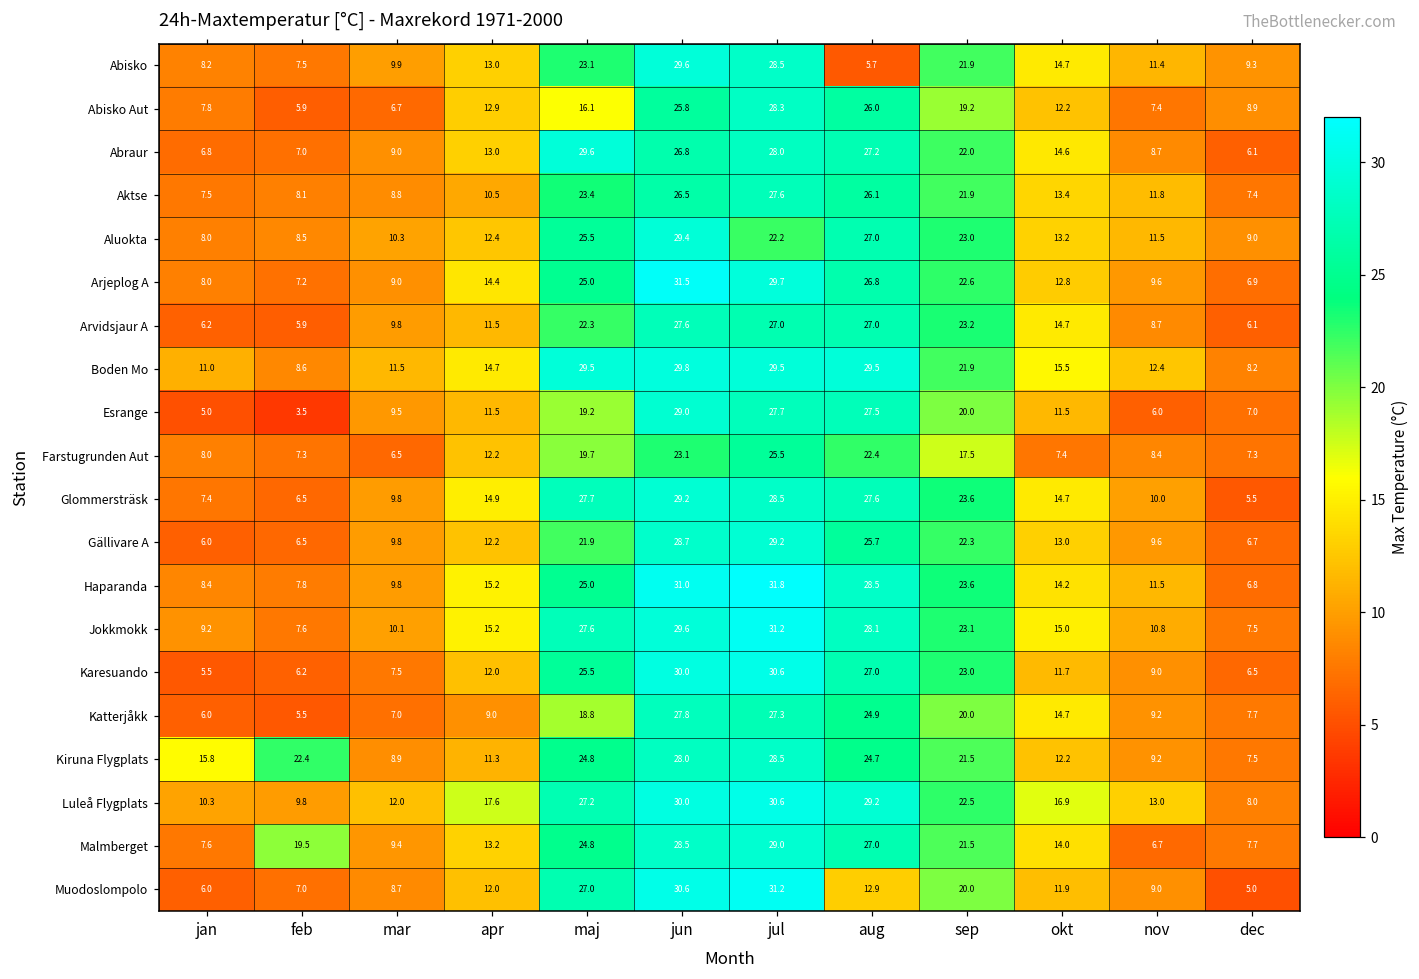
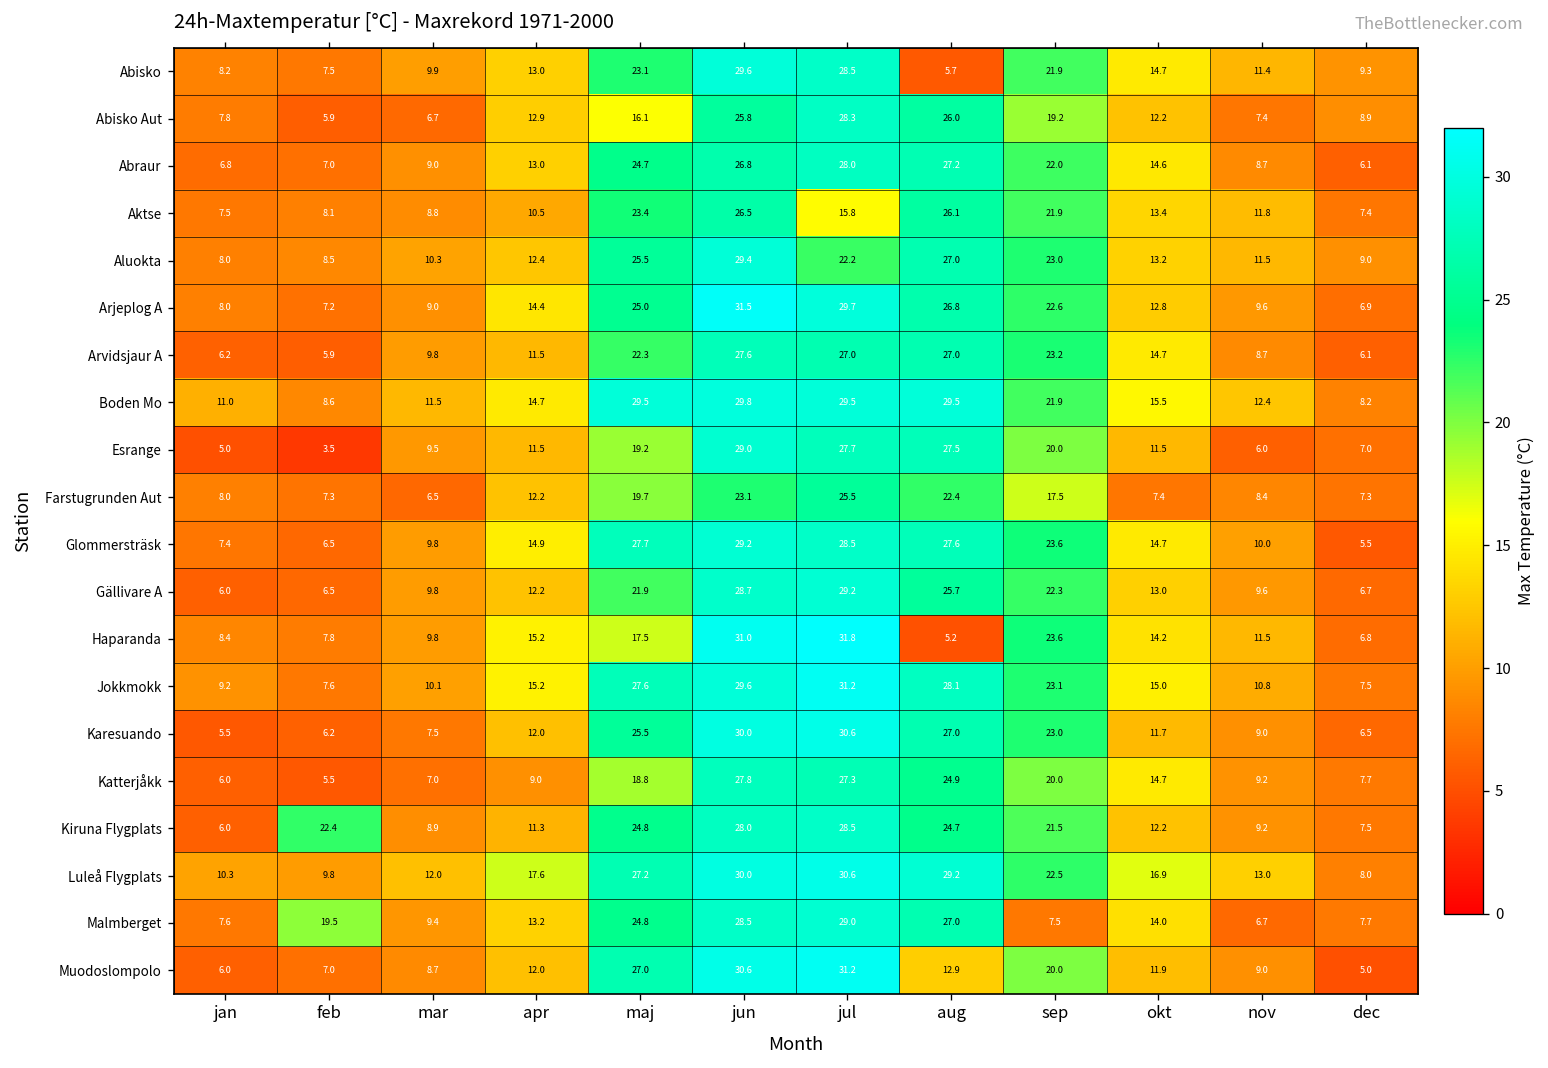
  {
    "Abraur": {
      "jan": 6.8,
      "feb": 7.0,
      "mar": 9.0,
      "apr": 13.0,
-     "maj": 29.6,
+     "maj": 24.7,
      "jun": 26.8,
      "jul": 28.0,
      "aug": 27.2,
      "sep": 22.0,
      "okt": 14.6,
      "nov": 8.7,
      "dec": 6.1
    },
    "Aktse": {
      "jan": 7.5,
      "feb": 8.1,
      "mar": 8.8,
      "apr": 10.5,
      "maj": 23.4,
      "jun": 26.5,
-     "jul": 27.6,
+     "jul": 15.8,
      "aug": 26.1,
      "sep": 21.9,
      "okt": 13.4,
      "nov": 11.8,
      "dec": 7.4
    },
    "Haparanda": {
      "jan": 8.4,
      "feb": 7.8,
      "mar": 9.8,
      "apr": 15.2,
-     "maj": 25.0,
+     "maj": 17.5,
      "jun": 31.0,
      "jul": 31.8,
-     "aug": 28.5,
+     "aug": 5.2,
      "sep": 23.6,
      "okt": 14.2,
      "nov": 11.5,
      "dec": 6.8
    },
    "Kiruna Flygplats": {
-     "jan": 15.8,
+     "jan": 6.0,
      "feb": 22.4,
      "mar": 8.9,
      "apr": 11.3,
      "maj": 24.8,
      "jun": 28.0,
      "jul": 28.5,
      "aug": 24.7,
      "sep": 21.5,
      "okt": 12.2,
      "nov": 9.2,
      "dec": 7.5
    },
    "Malmberget": {
      "jan": 7.6,
      "feb": 19.5,
      "mar": 9.4,
      "apr": 13.2,
      "maj": 24.8,
      "jun": 28.5,
      "jul": 29.0,
      "aug": 27.0,
-     "sep": 21.5,
+     "sep": 7.5,
      "okt": 14.0,
      "nov": 6.7,
      "dec": 7.7
    }
  }
